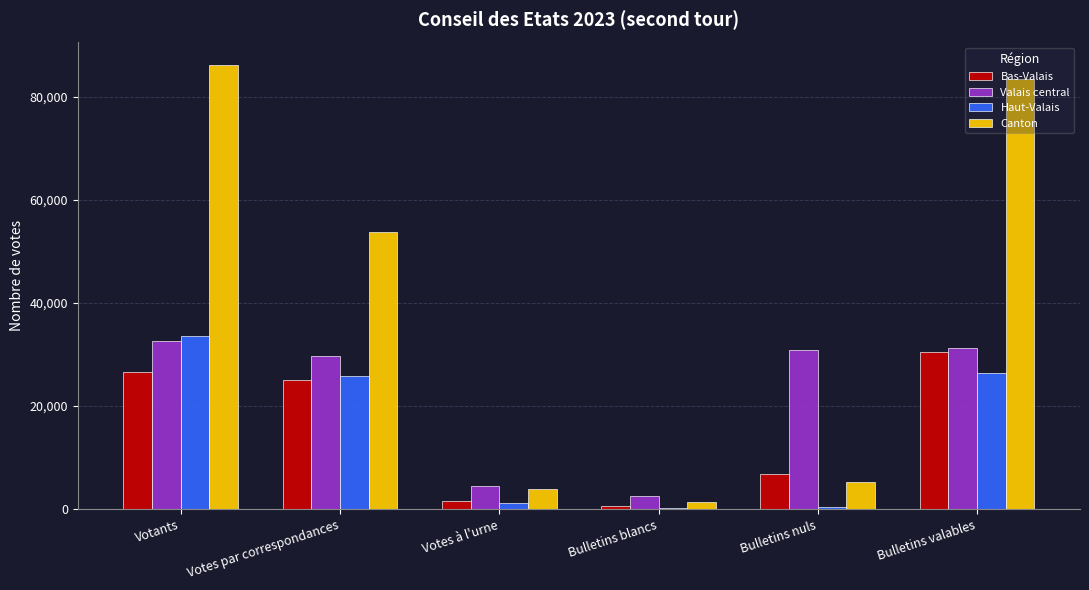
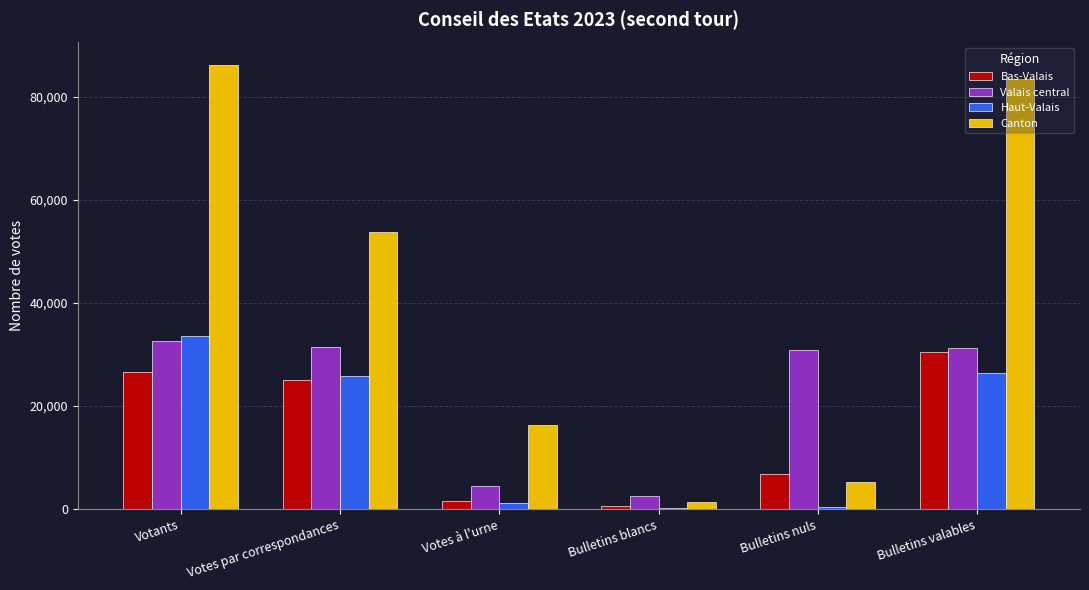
  {
    "Bas-Valais": {
      "Votants": "27,000",
      "Votes par correspondances": "25,000",
      "Votes à l'urne": "1,000",
      "Bulletins blancs": "1,000",
      "Bulletins nuls": "7,000",
      "Bulletins valables": "31,000"
    },
    "Valais central": {
      "Votants": "33,000",
-     "Votes par correspondances": "30,000",
+     "Votes par correspondances": "31,000",
      "Votes à l'urne": "4,000",
      "Bulletins blancs": "3,000",
      "Bulletins nuls": "31,000",
      "Bulletins valables": "31,000"
    },
    "Haut-Valais": {
      "Votants": "34,000",
      "Votes par correspondances": "26,000",
      "Votes à l'urne": "1,000",
      "Bulletins valables": "26,000"
    },
    "Canton": {
      "Votants": "86,000",
      "Votes par correspondances": "54,000",
-     "Votes à l'urne": "4,000",
+     "Votes à l'urne": "16,000",
      "Bulletins blancs": "1,000",
      "Bulletins nuls": "5,000"
    }
  }
